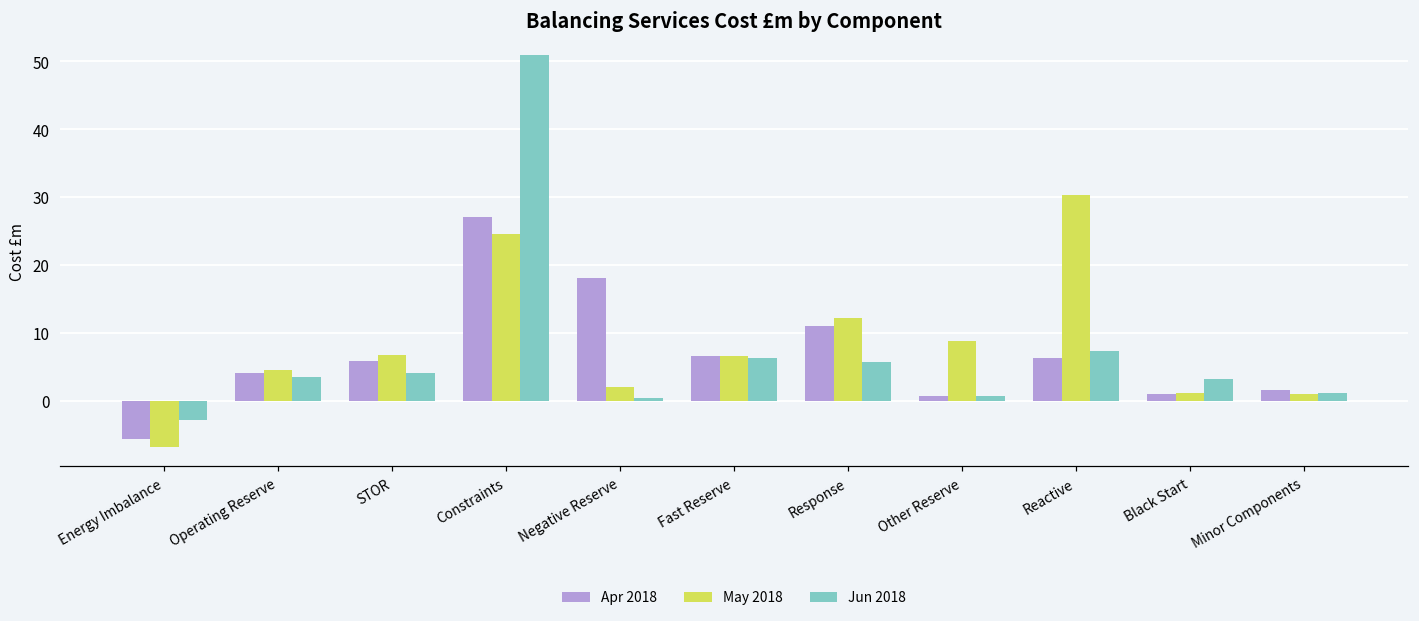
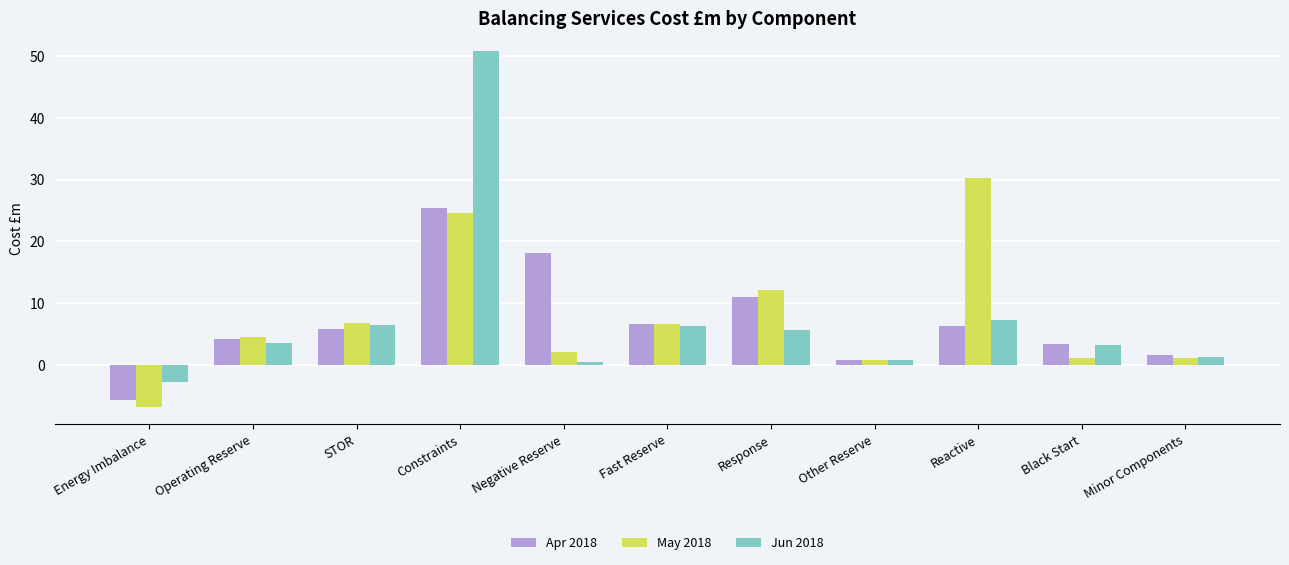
  {
    "Apr 2018": {
      "Energy Imbalance": -6,
      "Operating Reserve": 4,
      "STOR": 6,
-     "Constraints": 27,
+     "Constraints": 25,
      "Negative Reserve": 18,
      "Fast Reserve": 7,
      "Response": 11,
      "Other Reserve": 1,
      "Reactive": 6,
-     "Black Start": 1,
+     "Black Start": 3,
      "Minor Components": 2
    },
    "May 2018": {
      "Energy Imbalance": -7,
      "Operating Reserve": 4,
      "STOR": 7,
      "Constraints": 25,
      "Negative Reserve": 2,
      "Fast Reserve": 7,
      "Response": 12,
-     "Other Reserve": 9,
+     "Other Reserve": 1,
      "Reactive": 30,
      "Black Start": 1,
      "Minor Components": 1
    },
    "Jun 2018": {
      "Energy Imbalance": -3,
      "Operating Reserve": 4,
-     "STOR": 4,
+     "STOR": 7,
      "Constraints": 51,
      "Negative Reserve": 0,
      "Fast Reserve": 6,
      "Response": 6,
      "Other Reserve": 1,
      "Reactive": 7,
      "Black Start": 3,
      "Minor Components": 1
    }
  }
